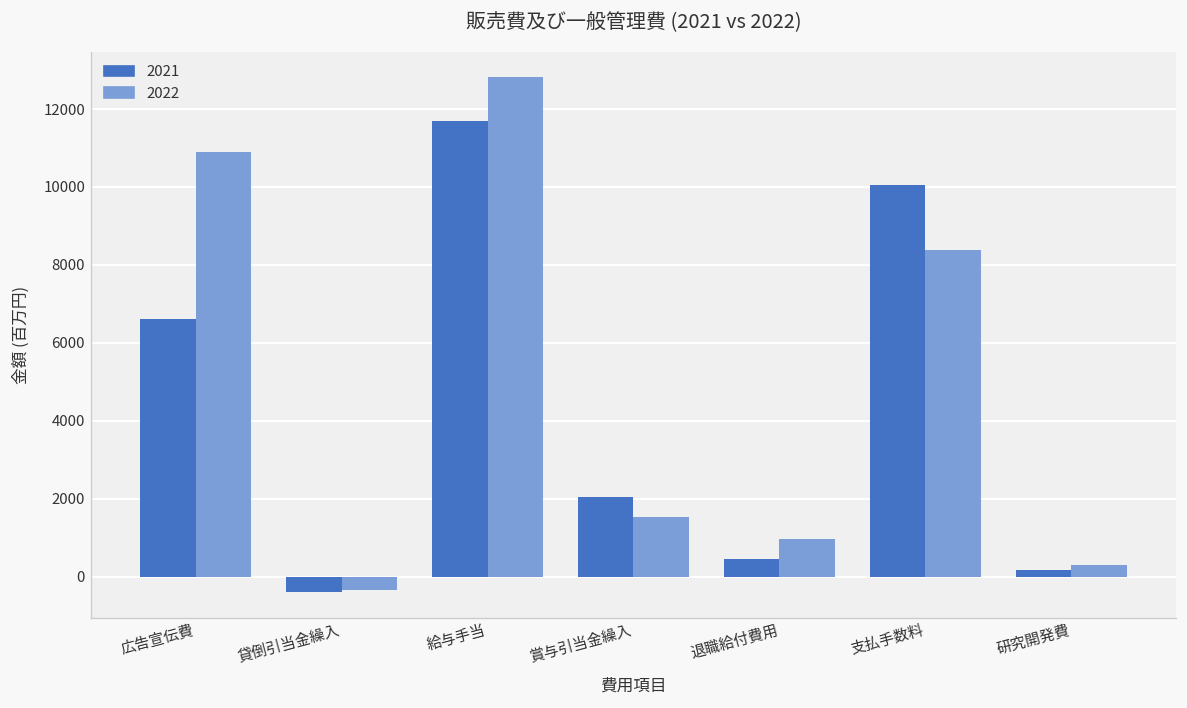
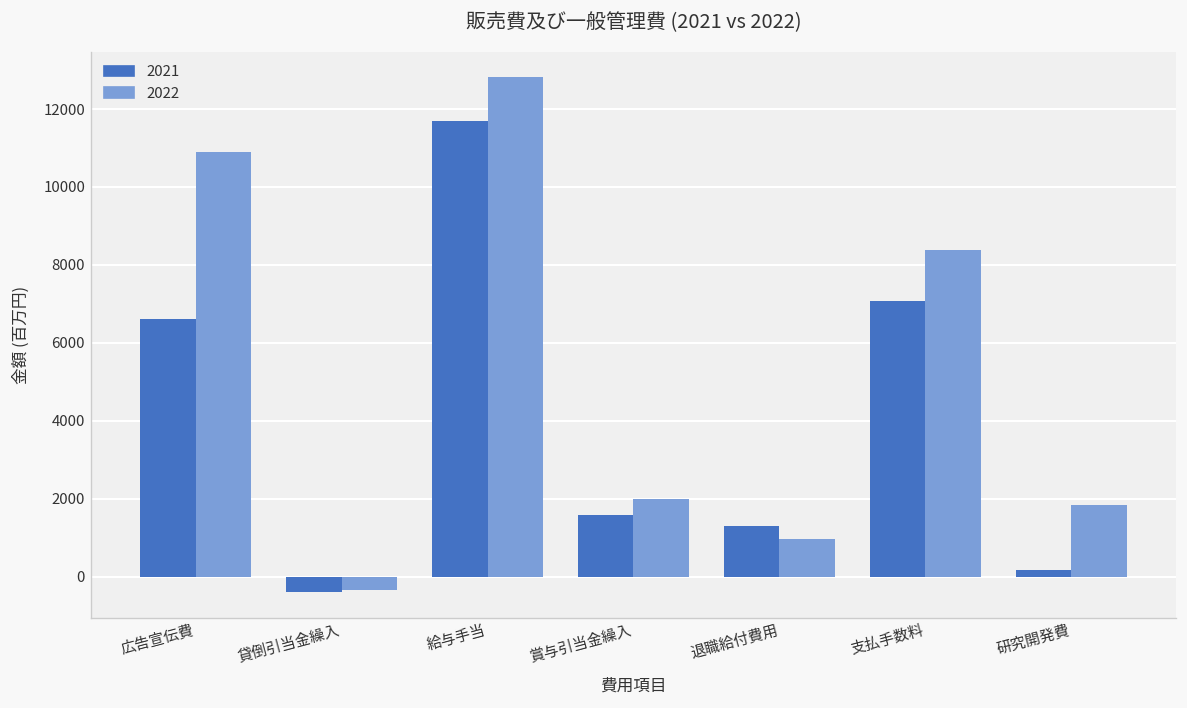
  {
    "2021": {
      "広告宣伝費": 6600,
      "貸倒引当金繰入": -400,
      "給与手当": 11700,
-     "賞与引当金繰入": 2000,
-     "退職給付費用": 500,
-     "支払手数料": 10000,
+     "賞与引当金繰入": 1600,
+     "退職給付費用": 1300,
+     "支払手数料": 7100,
      "研究開発費": 200
    },
    "2022": {
      "広告宣伝費": 10900,
      "貸倒引当金繰入": -400,
      "給与手当": 12800,
-     "賞与引当金繰入": 1500,
+     "賞与引当金繰入": 2000,
      "退職給付費用": 1000,
      "支払手数料": 8400,
-     "研究開発費": 300
+     "研究開発費": 1800
    }
  }
